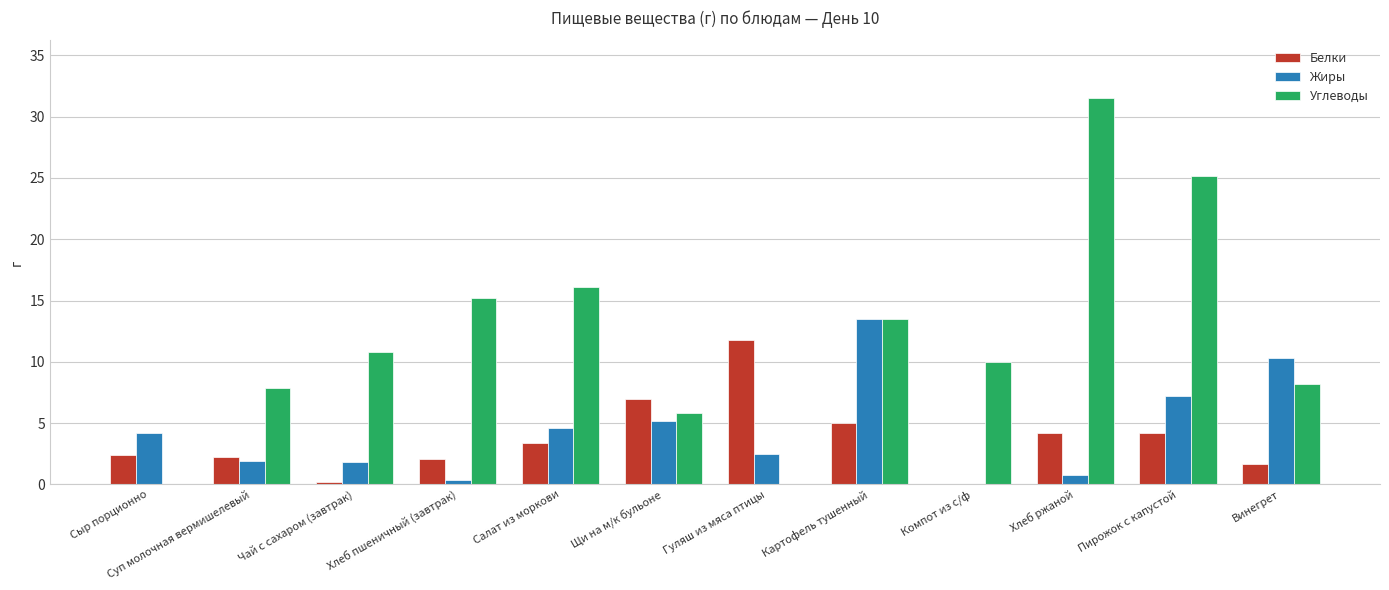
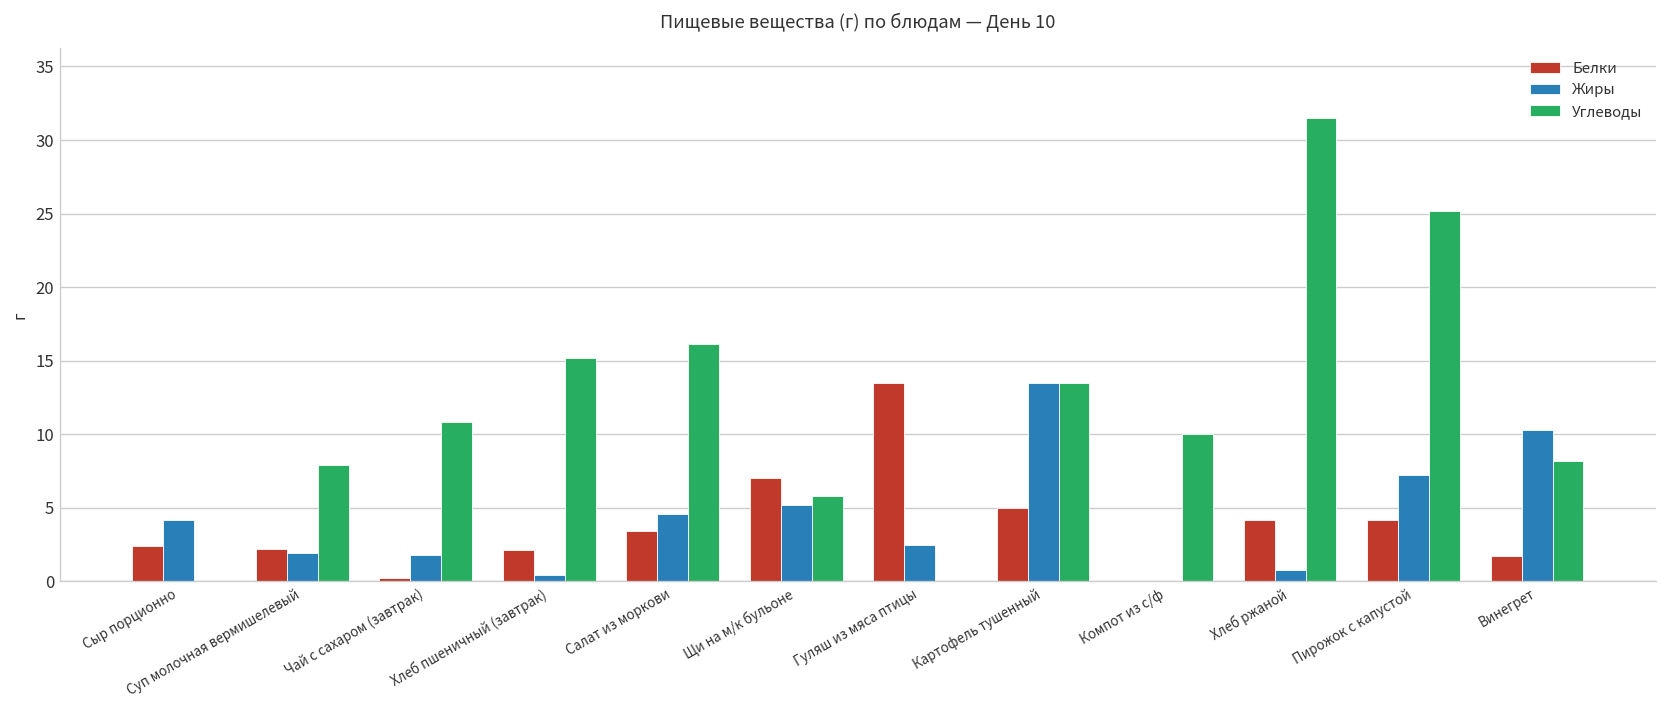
  {
    "Белки": {
      "Сыр порционно": 2.4,
      "Суп молочная вермишелевый": 2.2,
      "Хлеб пшеничный (завтрак)": 2.1,
      "Салат из моркови": 3.4,
      "Щи на м/к бульоне": 7.0,
-     "Гуляш из мяса птицы": 11.8,
+     "Гуляш из мяса птицы": 13.5,
      "Картофель тушенный": 5.0,
      "Компот из с/ф": 0.0,
      "Хлеб ржаной": 4.2,
      "Пирожок с капустой": 4.2,
      "Винегрет": 1.7
    },
    "Жиры": {
      "Сыр порционно": 4.2,
      "Суп молочная вермишелевый": 1.9,
      "Чай с сахаром (завтрак)": 1.8,
      "Хлеб пшеничный (завтрак)": 0.4,
      "Салат из моркови": 4.6,
      "Щи на м/к бульоне": 5.2,
      "Гуляш из мяса птицы": 2.5,
      "Картофель тушенный": 13.5,
      "Компот из с/ф": 0.0,
      "Хлеб ржаной": 0.8,
      "Пирожок с капустой": 7.2,
      "Винегрет": 10.3
    },
    "Углеводы": {
      "Сыр порционно": 0.0,
      "Суп молочная вермишелевый": 7.9,
      "Чай с сахаром (завтрак)": 10.8,
      "Хлеб пшеничный (завтрак)": 15.2,
      "Салат из моркови": 16.1,
      "Щи на м/к бульоне": 5.8,
      "Гуляш из мяса птицы": 0.0,
      "Картофель тушенный": 13.5,
      "Компот из с/ф": 10.0,
      "Хлеб ржаной": 31.5,
      "Пирожок с капустой": 25.2,
      "Винегрет": 8.2
    }
  }
